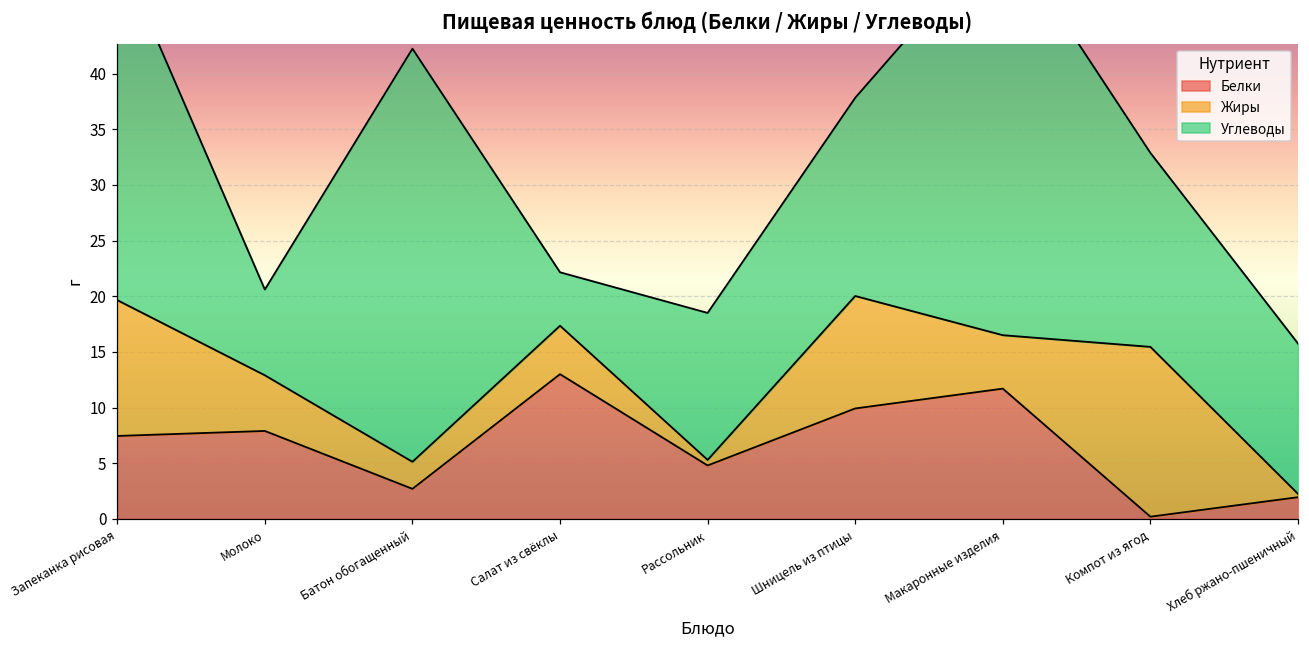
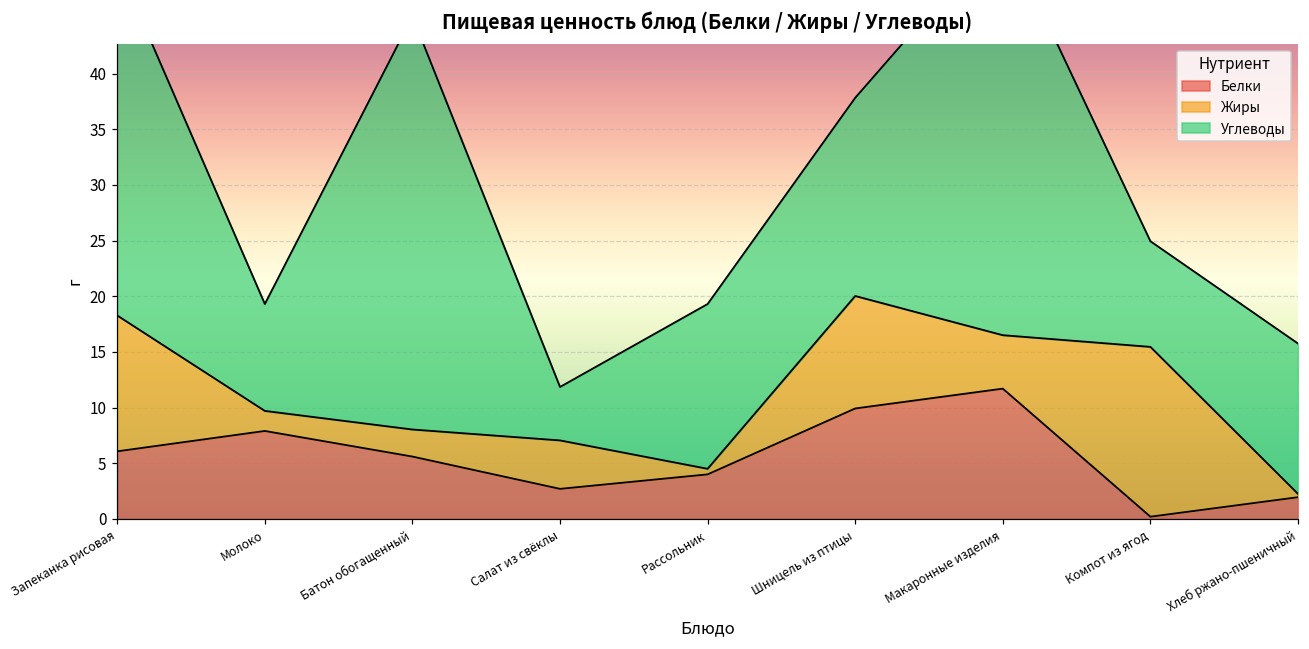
  {
    "Белки": {
-     "Запеканка рисовая": 7.5,
+     "Запеканка рисовая": 6.1,
      "Молоко": 7.9,
-     "Батон обогащенный": 2.7,
-     "Салат из свёклы": 13.0,
-     "Рассольник": 4.8,
+     "Батон обогащенный": 5.6,
+     "Салат из свёклы": 2.7,
+     "Рассольник": 4.0,
      "Шницель из птицы": 9.9,
      "Макаронные изделия": 11.7,
      "Компот из ягод": 0.2,
      "Хлеб ржано-пшеничный": 2.0
    },
    "Жиры": {
      "Запеканка рисовая": 12.2,
-     "Молоко": 5.0,
+     "Молоко": 1.8,
      "Батон обогащенный": 2.4,
      "Салат из свёклы": 4.4,
      "Рассольник": 0.5,
      "Шницель из птицы": 10.1,
      "Макаронные изделия": 4.8,
      "Компот из ягод": 15.3,
      "Хлеб ржано-пшеничный": 0.3
    },
    "Углеводы": {
-     "Молоко": 7.7,
+     "Молоко": 9.6,
      "Салат из свёклы": 4.8,
-     "Рассольник": 13.2,
+     "Рассольник": 14.8,
      "Шницель из птицы": 17.8,
-     "Компот из ягод": 17.4,
+     "Компот из ягод": 9.5,
      "Хлеб ржано-пшеничный": 13.5
    }
  }
